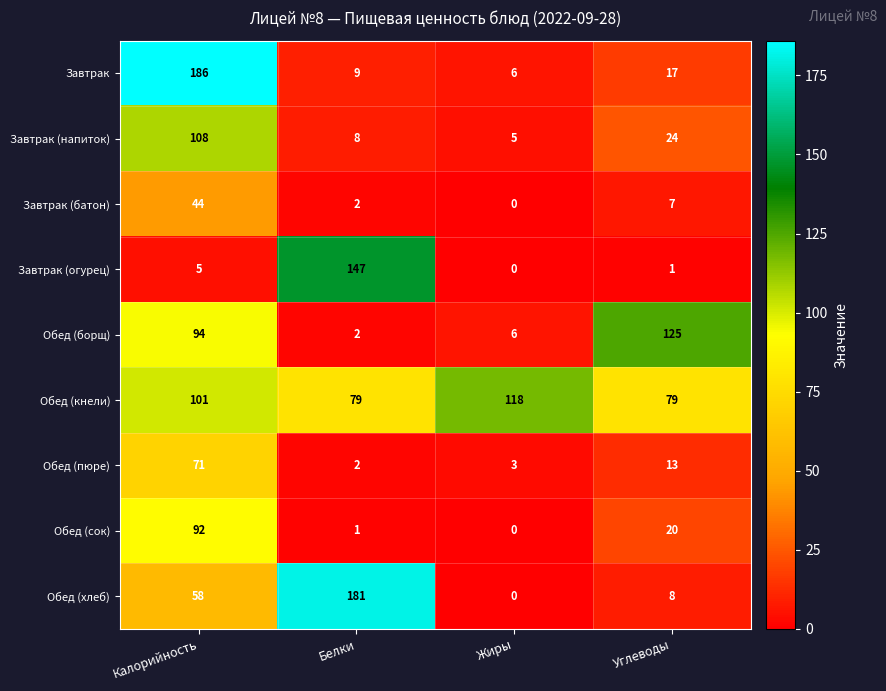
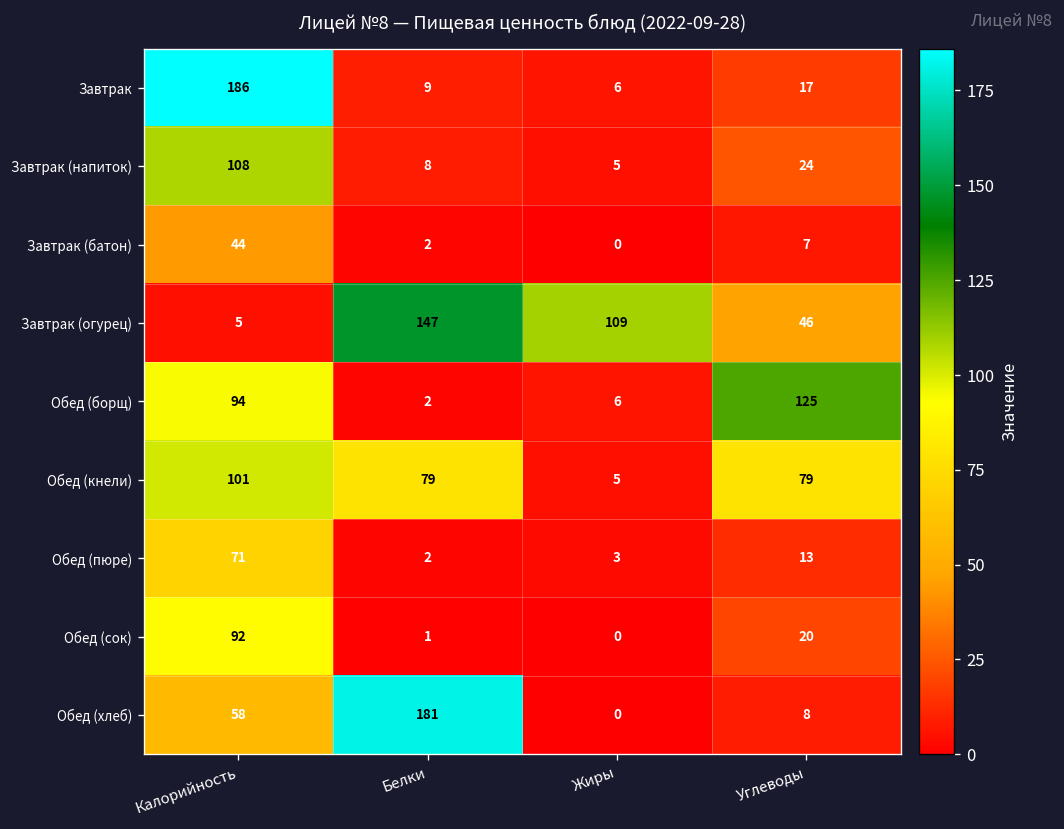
  {
    "Завтрак": {
      "Калорийность": 186,
      "Белки": 9,
      "Жиры": 6,
      "Углеводы": 17
    },
    "Завтрак (напиток)": {
      "Калорийность": 108,
      "Белки": 8,
      "Жиры": 5,
      "Углеводы": 24
    },
    "Завтрак (батон)": {
      "Калорийность": 44,
      "Белки": 2,
      "Жиры": 0,
      "Углеводы": 7
    },
    "Завтрак (огурец)": {
      "Калорийность": 5,
      "Белки": 147,
-     "Жиры": 0,
-     "Углеводы": 1
+     "Жиры": 109,
+     "Углеводы": 46
    },
    "Обед (борщ)": {
      "Калорийность": 94,
      "Белки": 2,
      "Жиры": 6,
      "Углеводы": 125
    },
    "Обед (кнели)": {
      "Калорийность": 101,
      "Белки": 79,
-     "Жиры": 118,
+     "Жиры": 5,
      "Углеводы": 79
    },
    "Обед (пюре)": {
      "Калорийность": 71,
      "Белки": 2,
      "Жиры": 3,
      "Углеводы": 13
    },
    "Обед (сок)": {
      "Калорийность": 92,
      "Белки": 1,
      "Жиры": 0,
      "Углеводы": 20
    },
    "Обед (хлеб)": {
      "Калорийность": 58,
      "Белки": 181,
      "Жиры": 0,
      "Углеводы": 8
    }
  }
